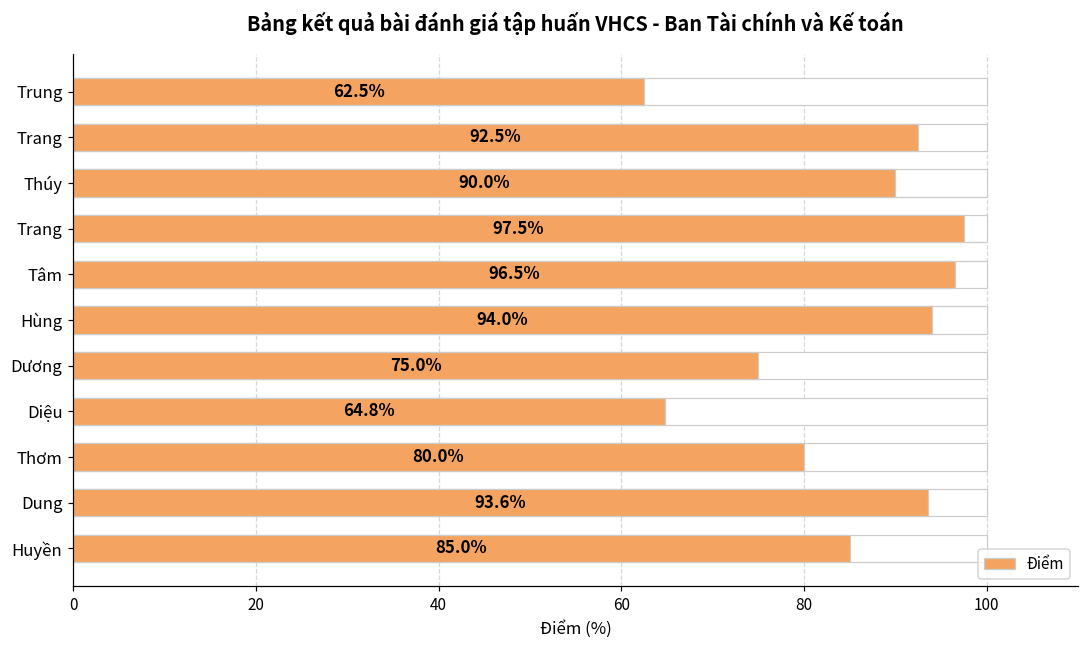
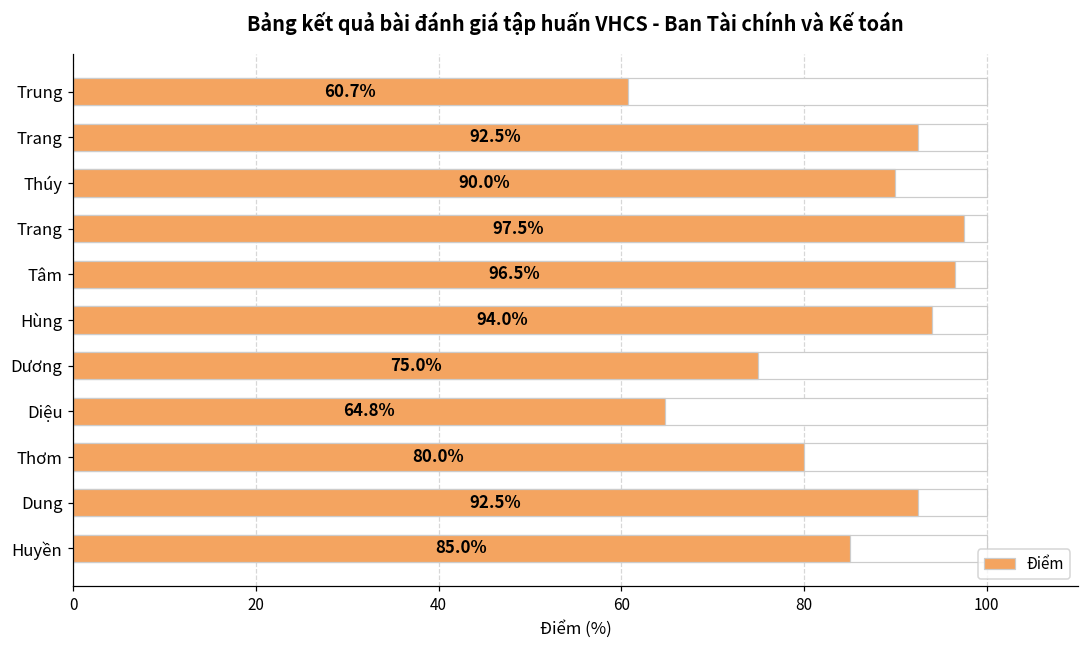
  {
    "Điểm": {
-     "Trung": "62.5%",
-     "Dung": "93.6%"
+     "Trung": "60.7%",
+     "Dung": "92.5%"
    }
  }
